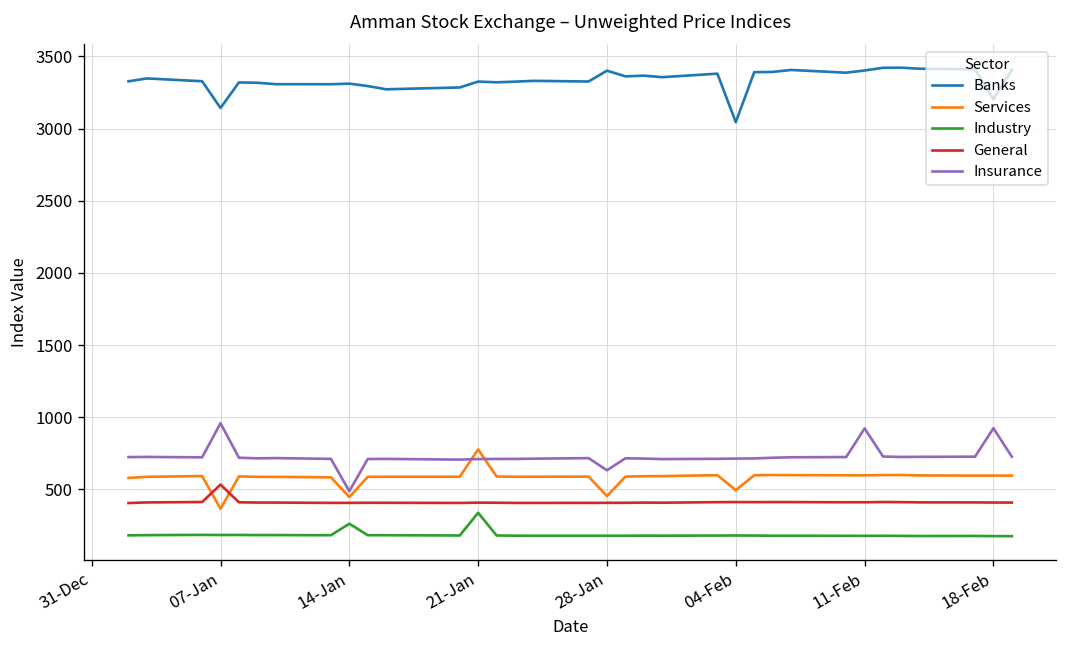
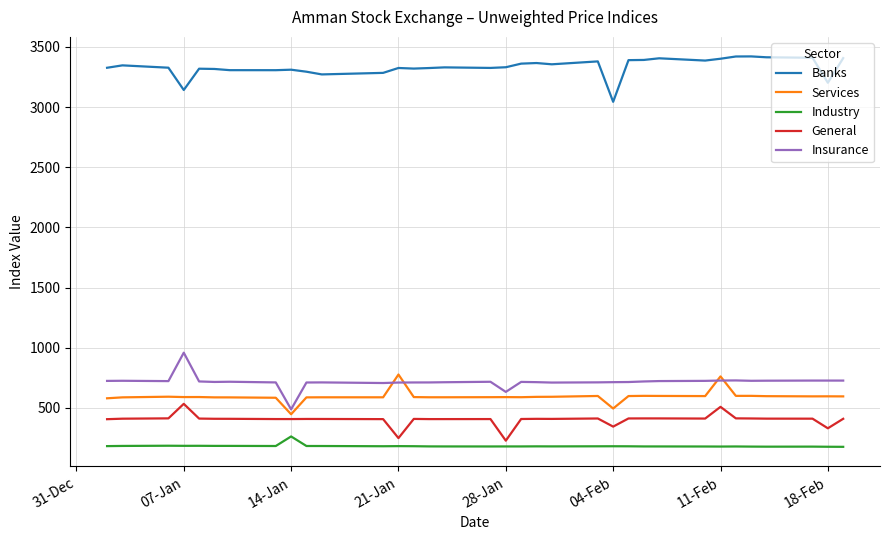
  {
    "Banks": {
      "07-Jan": 3140,
      "14-Jan": 3310,
      "21-Jan": 3330,
-     "28-Jan": 3400,
+     "28-Jan": 3330,
      "04-Feb": 3040,
      "11-Feb": 3400
    },
    "Services": {
-     "07-Jan": 370,
+     "07-Jan": 590,
      "14-Jan": 450,
      "21-Jan": 780,
-     "28-Jan": 450,
+     "28-Jan": 590,
      "04-Feb": 490,
-     "11-Feb": 600,
+     "11-Feb": 760,
      "18-Feb": 600
    },
    "Industry": {
      "07-Jan": 180,
      "14-Jan": 260,
-     "21-Jan": 340,
+     "21-Jan": 180,
      "28-Jan": 180,
      "04-Feb": 180,
      "11-Feb": 180,
      "18-Feb": 180
    },
    "General": {
      "07-Jan": 530,
      "14-Jan": 410,
-     "21-Jan": 410,
-     "28-Jan": 410,
-     "04-Feb": 410,
-     "11-Feb": 410,
-     "18-Feb": 410
+     "21-Jan": 250,
+     "28-Jan": 230,
+     "04-Feb": 340,
+     "11-Feb": 510,
+     "18-Feb": 330
    },
    "Insurance": {
      "07-Jan": 960,
      "14-Jan": 490,
      "21-Jan": 710,
      "28-Jan": 630,
      "04-Feb": 710,
-     "11-Feb": 920,
-     "18-Feb": 920
+     "11-Feb": 730,
+     "18-Feb": 730
    }
  }
